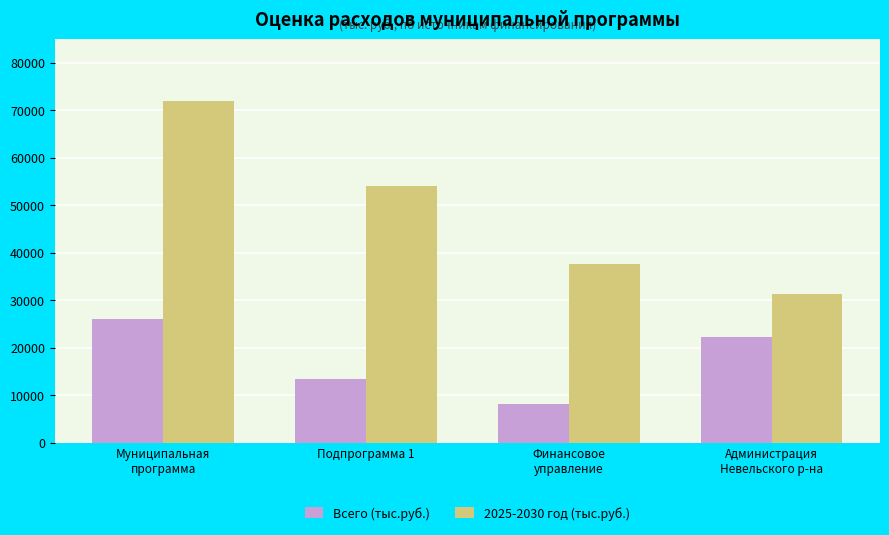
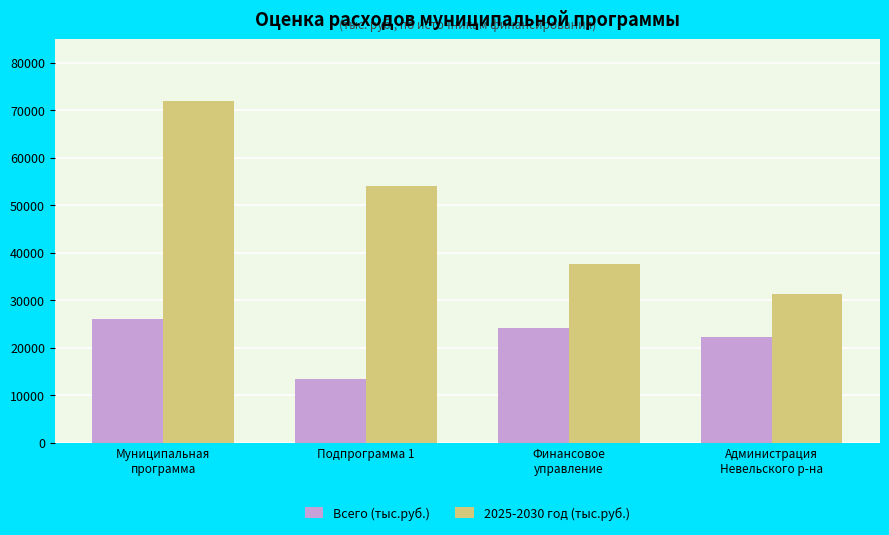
  {
    "Всего (тыс.руб.)": {
      "Муниципальная программа": 26000,
      "Подпрограмма 1": 13000,
-     "Финансовое управление": 8000,
+     "Финансовое управление": 24000,
      "Администрация Невельского р-на": 22000
    },
    "2025-2030 год (тыс.руб.)": {
      "Муниципальная программа": 72000,
      "Подпрограмма 1": 54000,
      "Финансовое управление": 38000,
      "Администрация Невельского р-на": 31000
    }
  }
